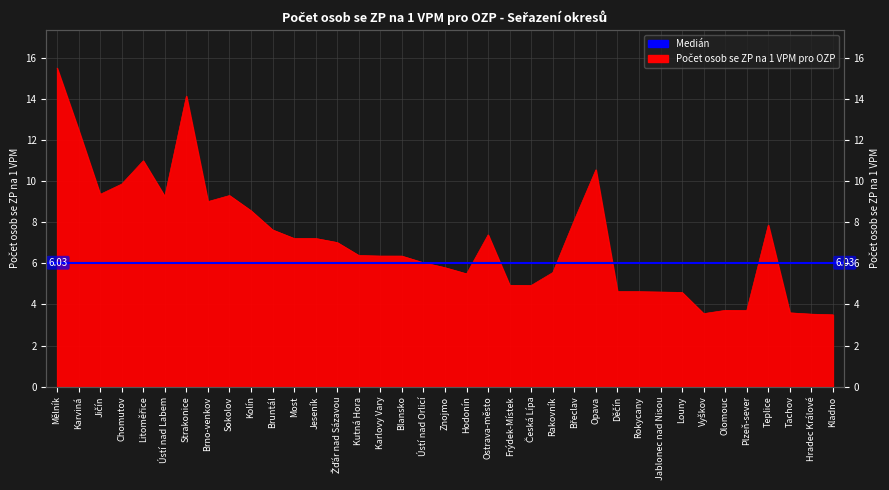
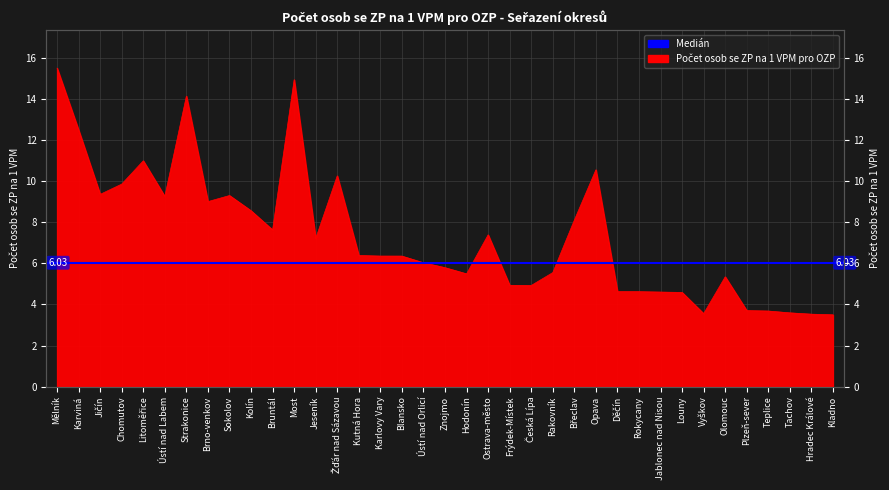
  {
    "Mělník": 15.5,
    "Karviná": 12.5,
    "Jičín": 9.4,
    "Chomutov": 9.9,
    "Litoměřice": 11.0,
    "Ústí nad Labem": 9.3,
    "Strakonice": 14.1,
    "Brno-venkov": 9.0,
    "Sokolov": 9.3,
    "Kolín": 8.6,
    "Bruntál": 7.6,
-   "Most": 7.2,
+   "Most": 14.9,
    "Jeseník": 7.2,
-   "Žďár nad Sázavou": 7.0,
+   "Žďár nad Sázavou": 10.3,
    "Kutná Hora": 6.4,
    "Karlovy Vary": 6.4,
    "Blansko": 6.4,
    "Ústí nad Orlicí": 6.0,
    "Znojmo": 5.8,
    "Hodonín": 5.5,
    "Ostrava-město": 7.4,
    "Frýdek-Místek": 4.9,
    "Česká Lípa": 4.9,
    "Rakovník": 5.6,
    "Břeclav": 8.1,
    "Opava": 10.6,
    "Děčín": 4.6,
    "Rokycany": 4.6,
    "Jablonec nad Nisou": 4.6,
    "Louny": 4.6,
    "Vyškov": 3.6,
-   "Olomouc": 3.7,
+   "Olomouc": 5.3,
    "Plzeň-sever": 3.7,
-   "Teplice": 7.9,
+   "Teplice": 3.7,
    "Tachov": 3.6,
    "Hradec Králové": 3.5,
    "Kladno": 3.5
  }
